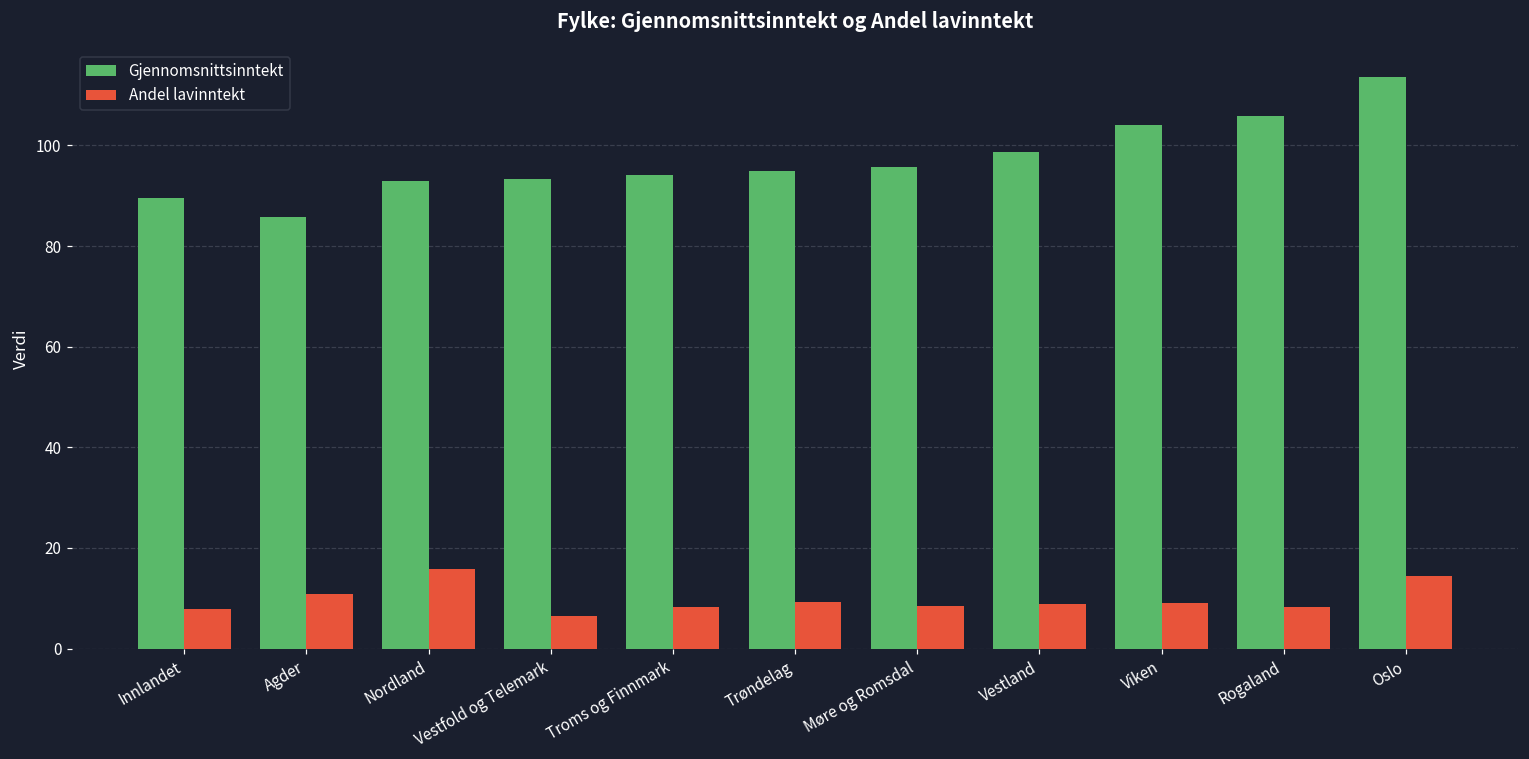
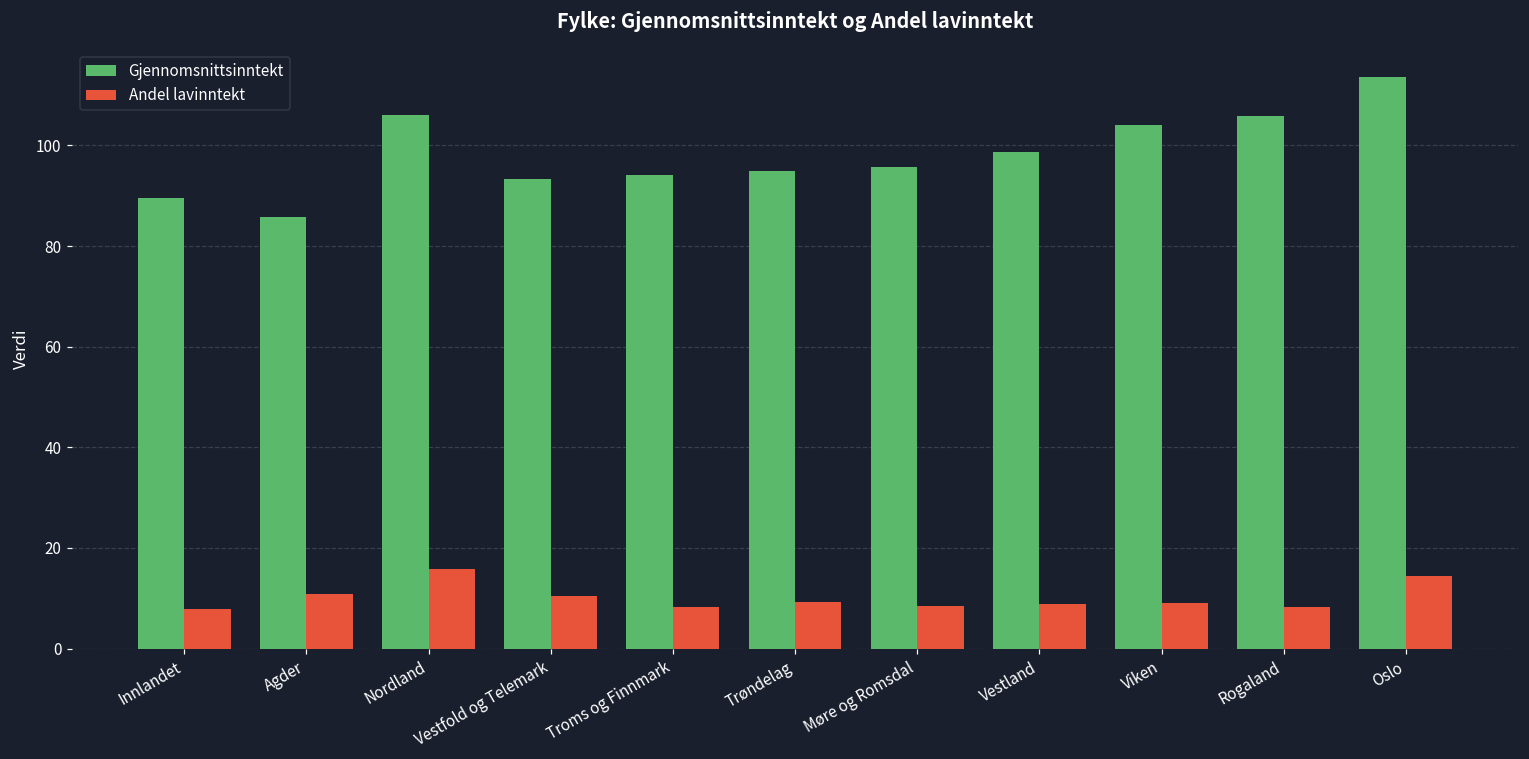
  {
    "Gjennomsnittsinntekt": {
      "Innlandet": 90,
      "Agder": 86,
-     "Nordland": 93,
+     "Nordland": 106,
      "Vestfold og Telemark": 93,
      "Troms og Finnmark": 94,
      "Trøndelag": 95,
      "Møre og Romsdal": 96,
      "Vestland": 99,
      "Viken": 104,
      "Rogaland": 106,
      "Oslo": 114
    },
    "Andel lavinntekt": {
      "Innlandet": 8,
      "Agder": 11,
      "Nordland": 16,
-     "Vestfold og Telemark": 6,
+     "Vestfold og Telemark": 11,
      "Troms og Finnmark": 8,
      "Trøndelag": 9,
      "Møre og Romsdal": 8,
      "Vestland": 9,
      "Viken": 9,
      "Rogaland": 8,
      "Oslo": 14
    }
  }
